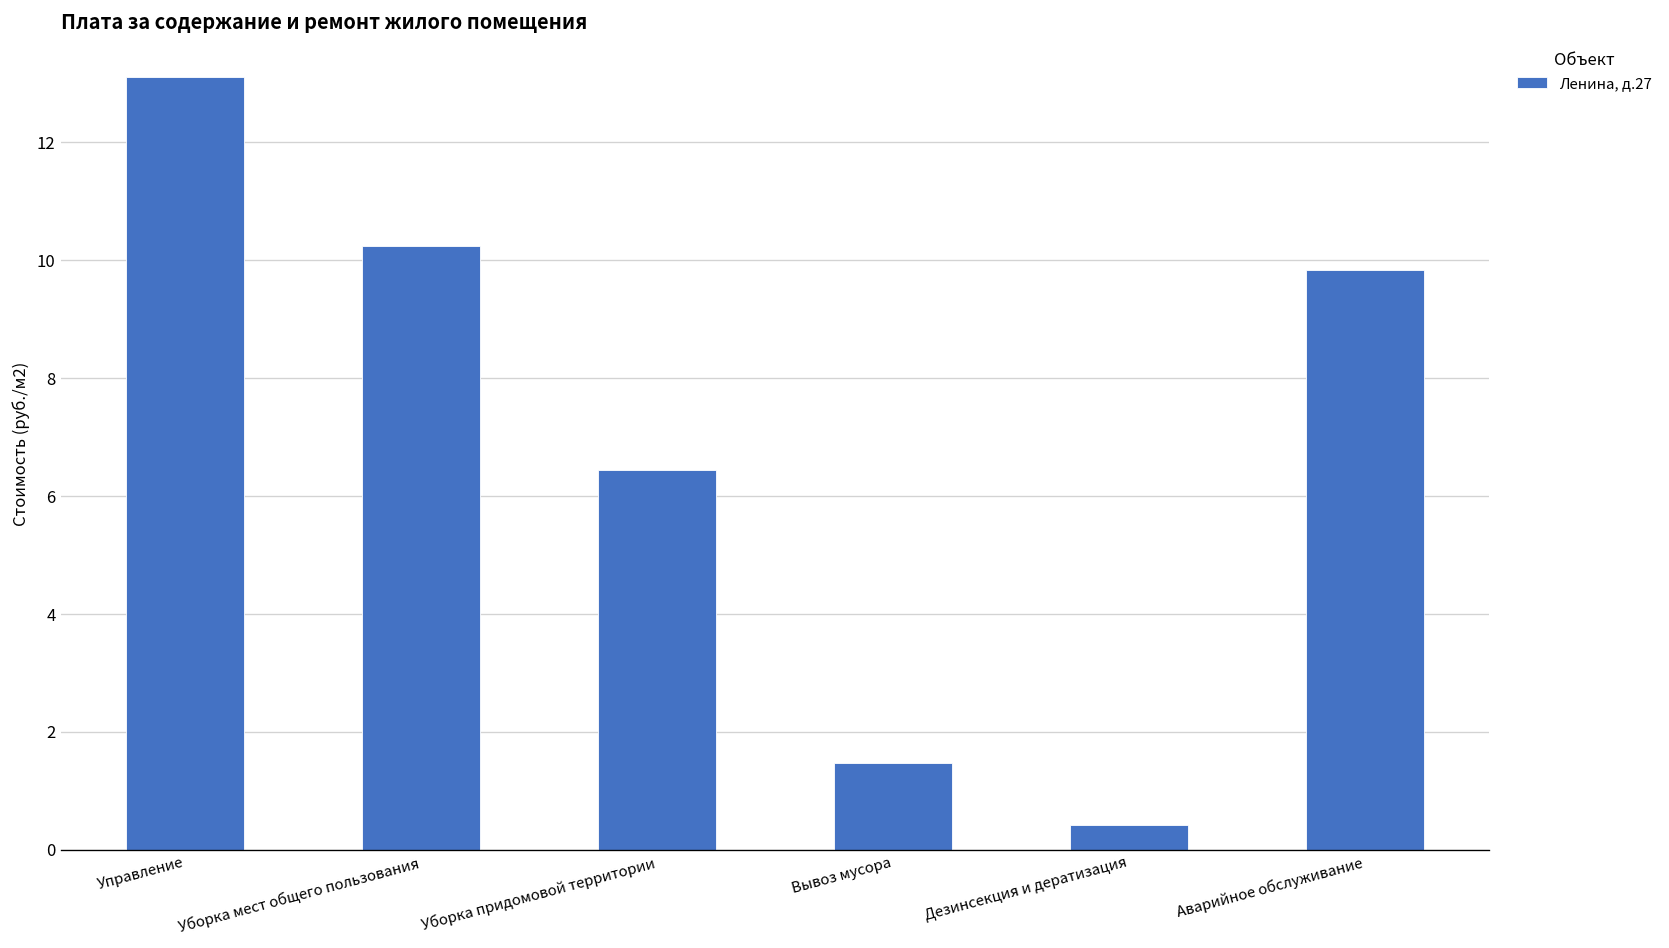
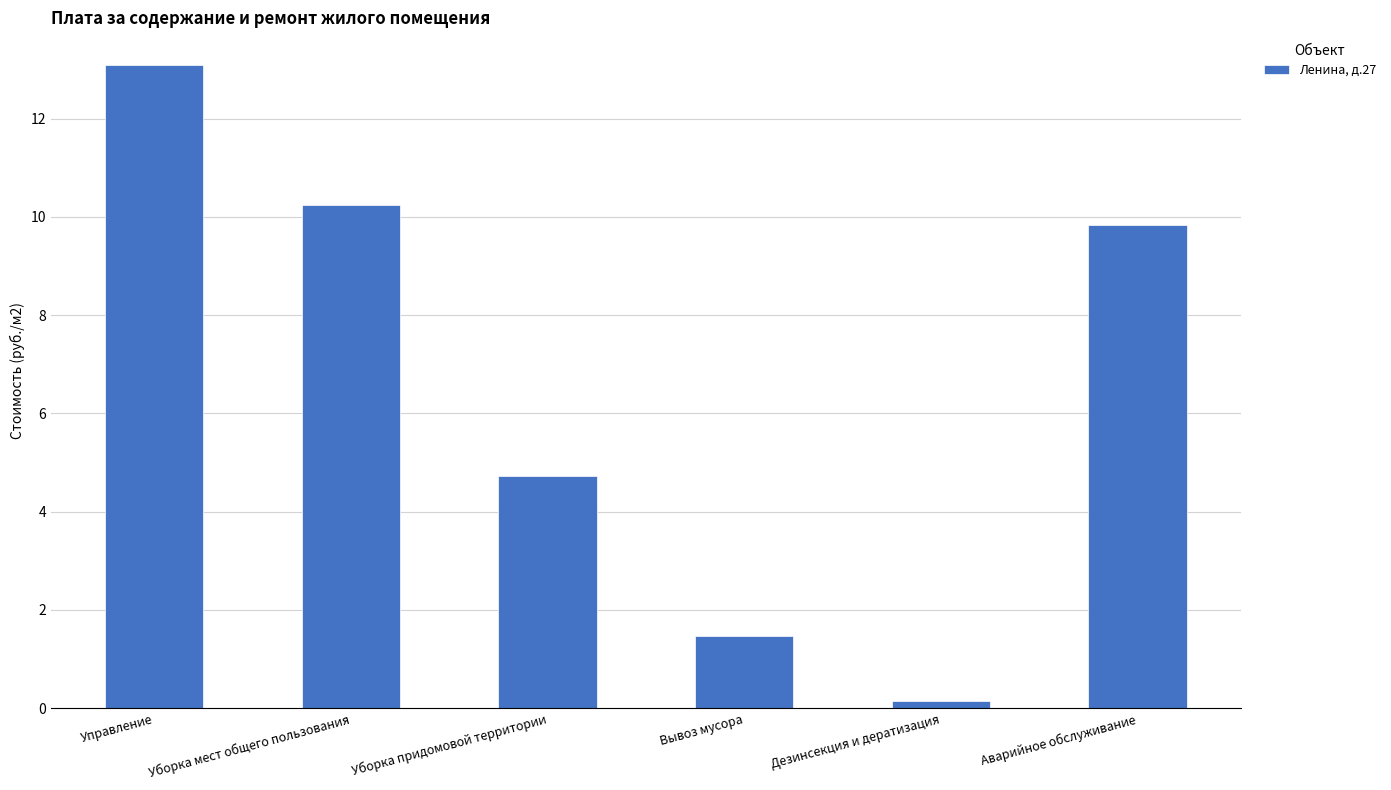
  {
    "Управление": 13.1,
    "Уборка мест общего пользования": 10.2,
-   "Уборка придомовой территории": 6.5,
+   "Уборка придомовой территории": 4.7,
    "Вывоз мусора": 1.5,
-   "Дезинсекция и дератизация": 0.4,
+   "Дезинсекция и дератизация": 0.1,
    "Аварийное обслуживание": 9.8
  }
